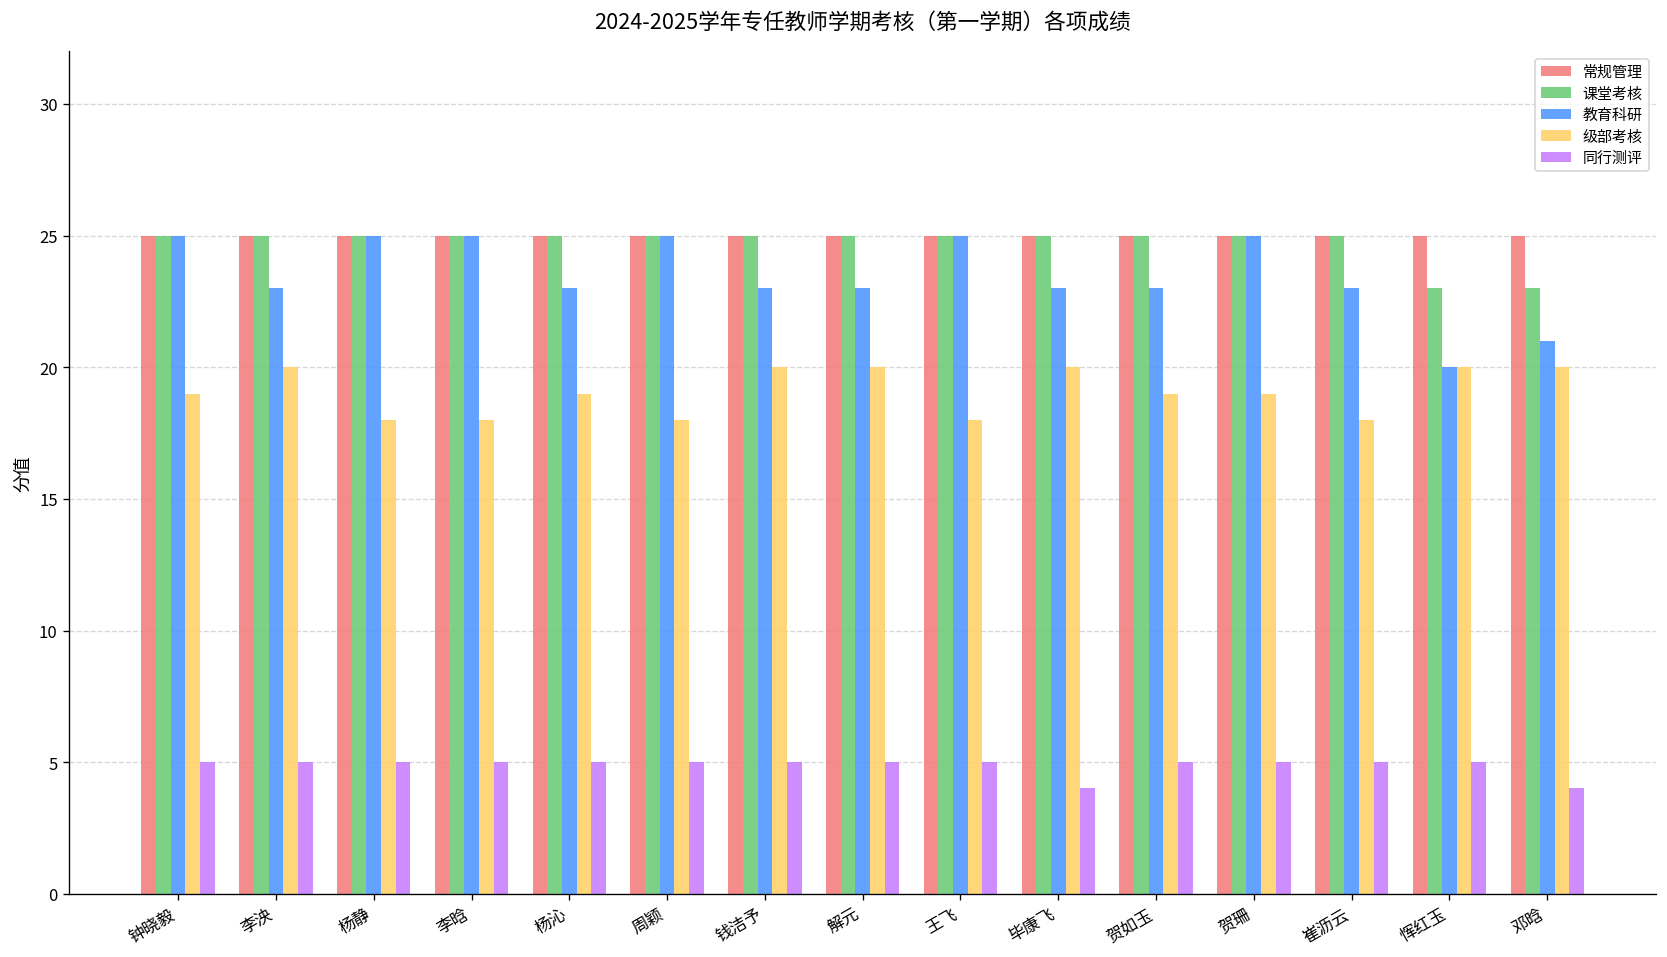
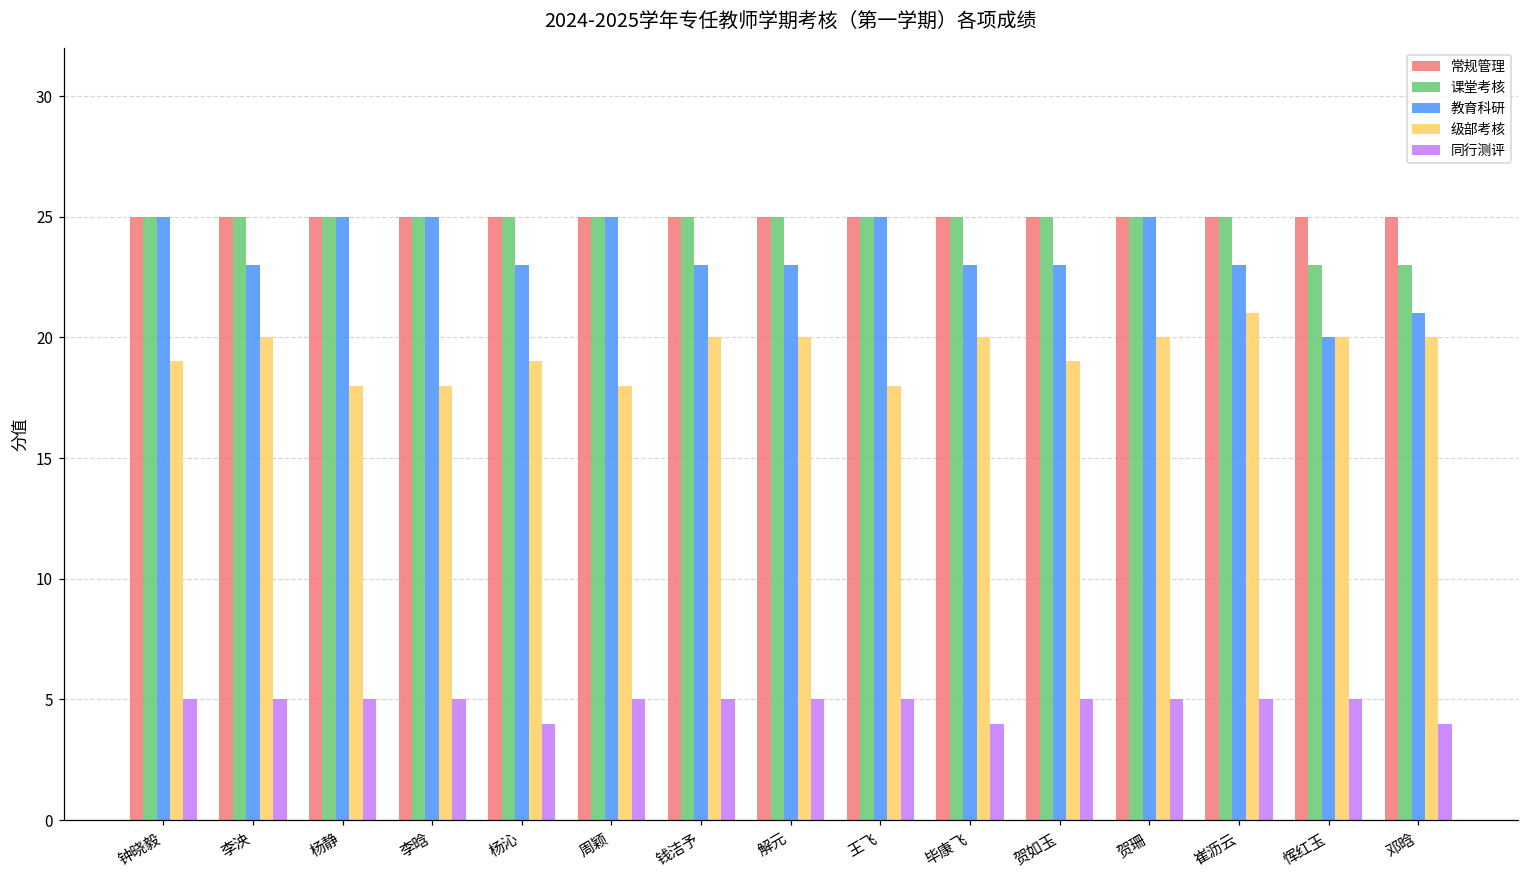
  {
    "常规管理": {
      "钟晓毅": 25,
      "李泱": 25,
      "杨静": 25,
      "李晗": 25,
      "杨沁": 25,
      "周颖": 25,
      "钱洁予": 25,
      "解元": 25,
      "王飞": 25,
      "毕康飞": 25,
      "贺如玉": 25,
      "贺珊": 25,
      "崔沥云": 25,
      "恽红玉": 25,
      "邓晗": 25
    },
    "课堂考核": {
      "钟晓毅": 25,
      "李泱": 25,
      "杨静": 25,
      "李晗": 25,
      "杨沁": 25,
      "周颖": 25,
      "钱洁予": 25,
      "解元": 25,
      "王飞": 25,
      "毕康飞": 25,
      "贺如玉": 25,
      "贺珊": 25,
      "崔沥云": 25,
      "恽红玉": 23,
      "邓晗": 23
    },
    "教育科研": {
      "钟晓毅": 25,
      "李泱": 23,
      "杨静": 25,
      "李晗": 25,
      "杨沁": 23,
      "周颖": 25,
      "钱洁予": 23,
      "解元": 23,
      "王飞": 25,
      "毕康飞": 23,
      "贺如玉": 23,
      "贺珊": 25,
      "崔沥云": 23,
      "恽红玉": 20,
      "邓晗": 21
    },
    "级部考核": {
      "钟晓毅": 19,
      "李泱": 20,
      "杨静": 18,
      "李晗": 18,
      "杨沁": 19,
      "周颖": 18,
      "钱洁予": 20,
      "解元": 20,
      "王飞": 18,
      "毕康飞": 20,
      "贺如玉": 19,
-     "贺珊": 19,
-     "崔沥云": 18,
+     "贺珊": 20,
+     "崔沥云": 21,
      "恽红玉": 20,
      "邓晗": 20
    },
    "同行测评": {
      "钟晓毅": 5,
      "李泱": 5,
      "杨静": 5,
      "李晗": 5,
-     "杨沁": 5,
+     "杨沁": 4,
      "周颖": 5,
      "钱洁予": 5,
      "解元": 5,
      "王飞": 5,
      "毕康飞": 4,
      "贺如玉": 5,
      "贺珊": 5,
      "崔沥云": 5,
      "恽红玉": 5,
      "邓晗": 4
    }
  }
